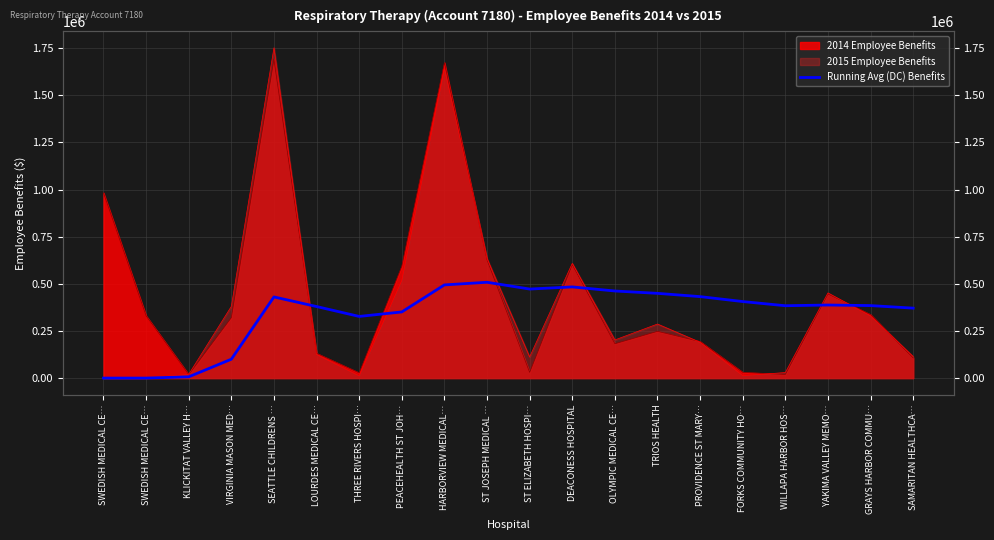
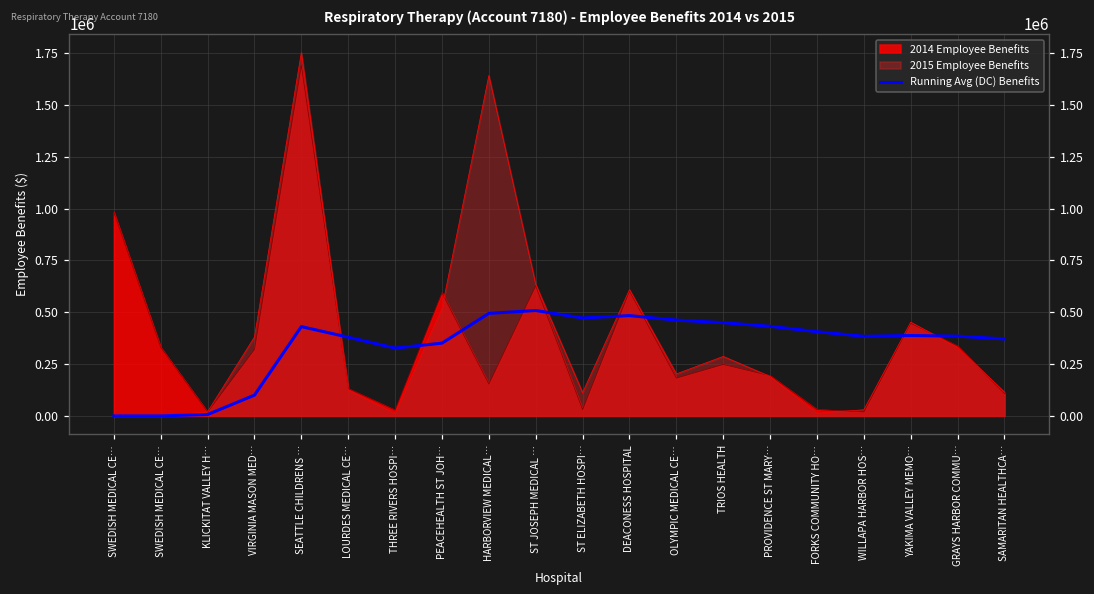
  {
    "2014 Employee Benefits": {
      "VIRGINIA MASON MED…": 320000,
      "SEATTLE CHILDRENS …": 1690000,
      "THREE RIVERS HOSPI…": 30000,
      "PEACEHEALTH ST JOH…": 590000,
-     "HARBORVIEW MEDICAL…": 1670000,
+     "HARBORVIEW MEDICAL…": 150000,
      "ST ELIZABETH HOSPI…": 30000,
      "OLYMPIC MEDICAL CE…": 180000,
      "TRIOS HEALTH": 250000,
      "FORKS COMMUNITY HO…": 30000
    },
    "2015 Employee Benefits": {
      "VIRGINIA MASON MED…": 380000,
      "SEATTLE CHILDRENS …": 1750000,
      "THREE RIVERS HOSPI…": 10000,
      "PEACEHEALTH ST JOH…": 520000,
      "HARBORVIEW MEDICAL…": 1640000,
      "ST ELIZABETH HOSPI…": 110000,
      "OLYMPIC MEDICAL CE…": 200000,
      "TRIOS HEALTH": 290000,
      "FORKS COMMUNITY HO…": 10000
    },
    "Running Avg (DC) Benefits": {
      "VIRGINIA MASON MED…": 100000,
      "SEATTLE CHILDRENS …": 430000,
      "LOURDES MEDICAL CE…": 380000,
      "THREE RIVERS HOSPI…": 330000,
      "PEACEHEALTH ST JOH…": 350000,
      "HARBORVIEW MEDICAL…": 490000,
      "ST JOSEPH MEDICAL …": 510000,
      "ST ELIZABETH HOSPI…": 470000,
      "DEACONESS HOSPITAL": 480000,
      "OLYMPIC MEDICAL CE…": 460000,
      "TRIOS HEALTH": 450000,
      "PROVIDENCE ST MARY…": 430000,
      "FORKS COMMUNITY HO…": 410000,
      "WILLAPA HARBOR HOS…": 380000,
      "YAKIMA VALLEY MEMO…": 390000,
      "GRAYS HARBOR COMMU…": 380000,
      "SAMARITAN HEALTHCA…": 370000
    }
  }
